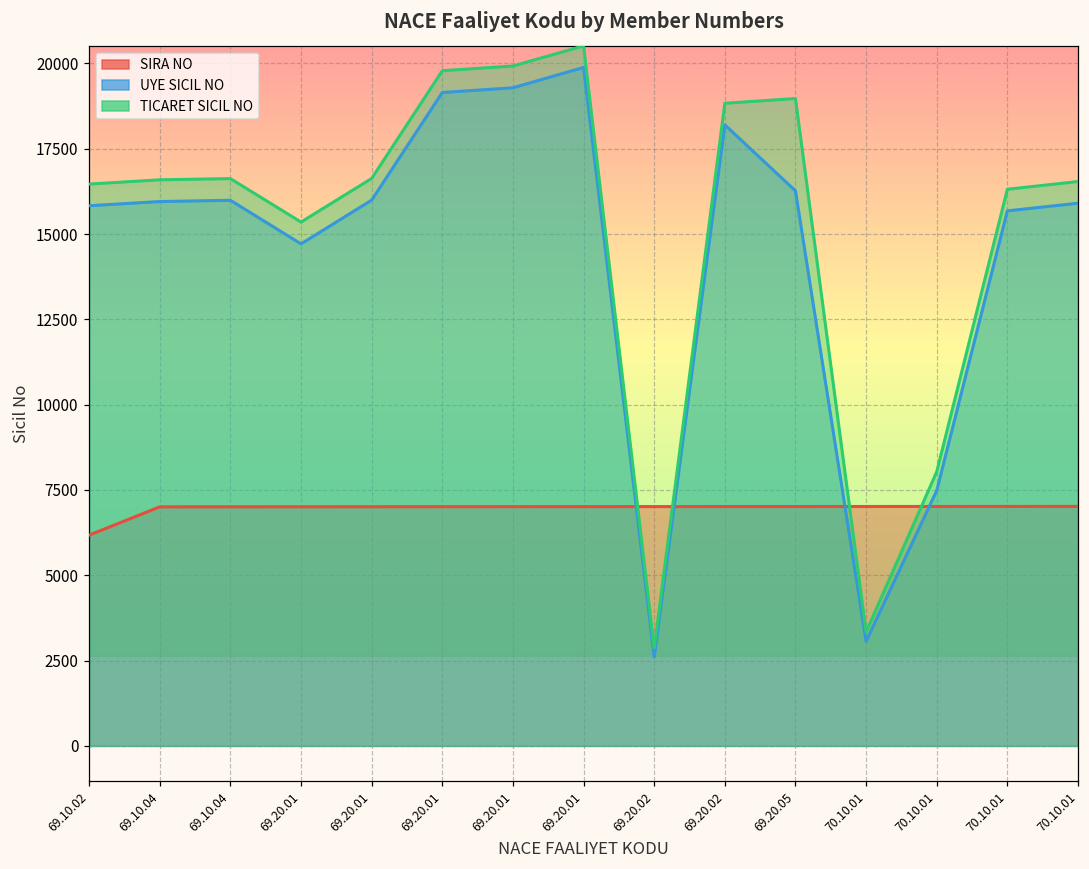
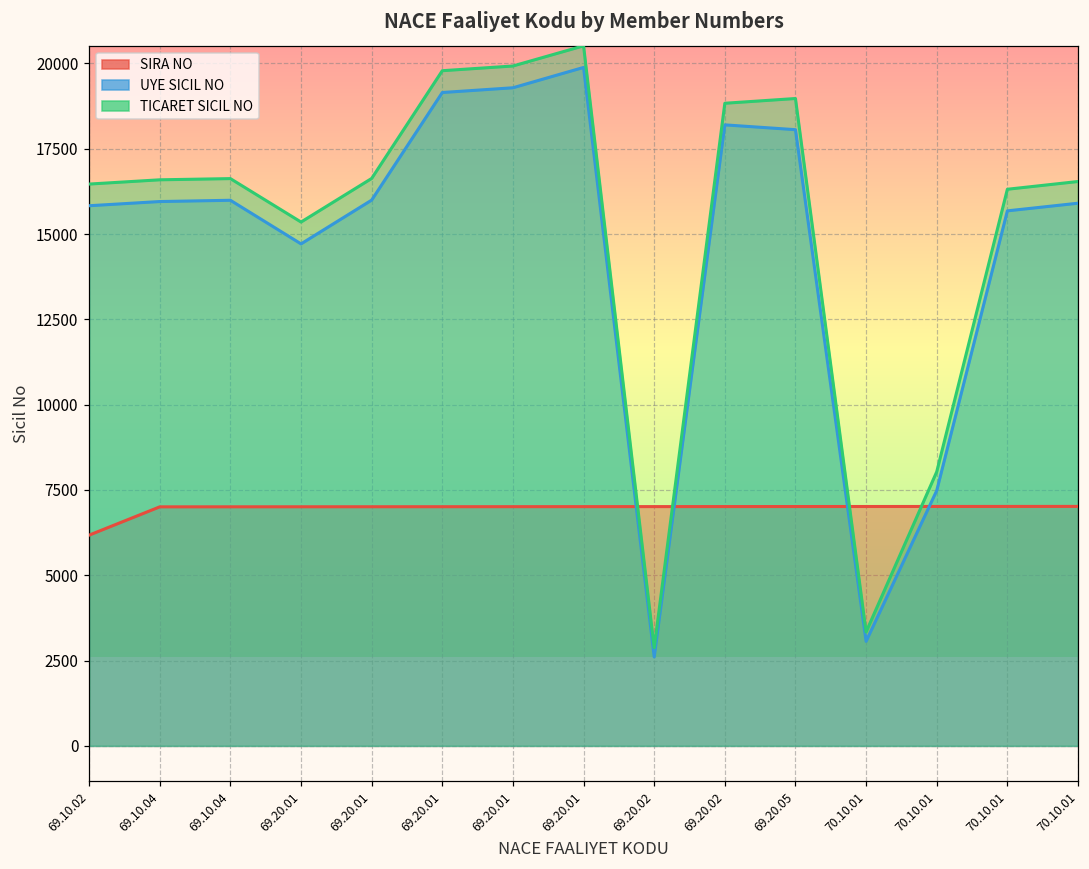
  {
    "SIRA NO": {
      "69.10.02": 6200,
      "69.20.05": 7000
    },
    "UYE SICIL NO": {
      "69.10.02": 15800,
-     "69.20.05": 16300
+     "69.20.05": 18100
    },
    "TICARET SICIL NO": {
      "69.10.02": 16500,
      "69.20.05": 19000
    }
  }
